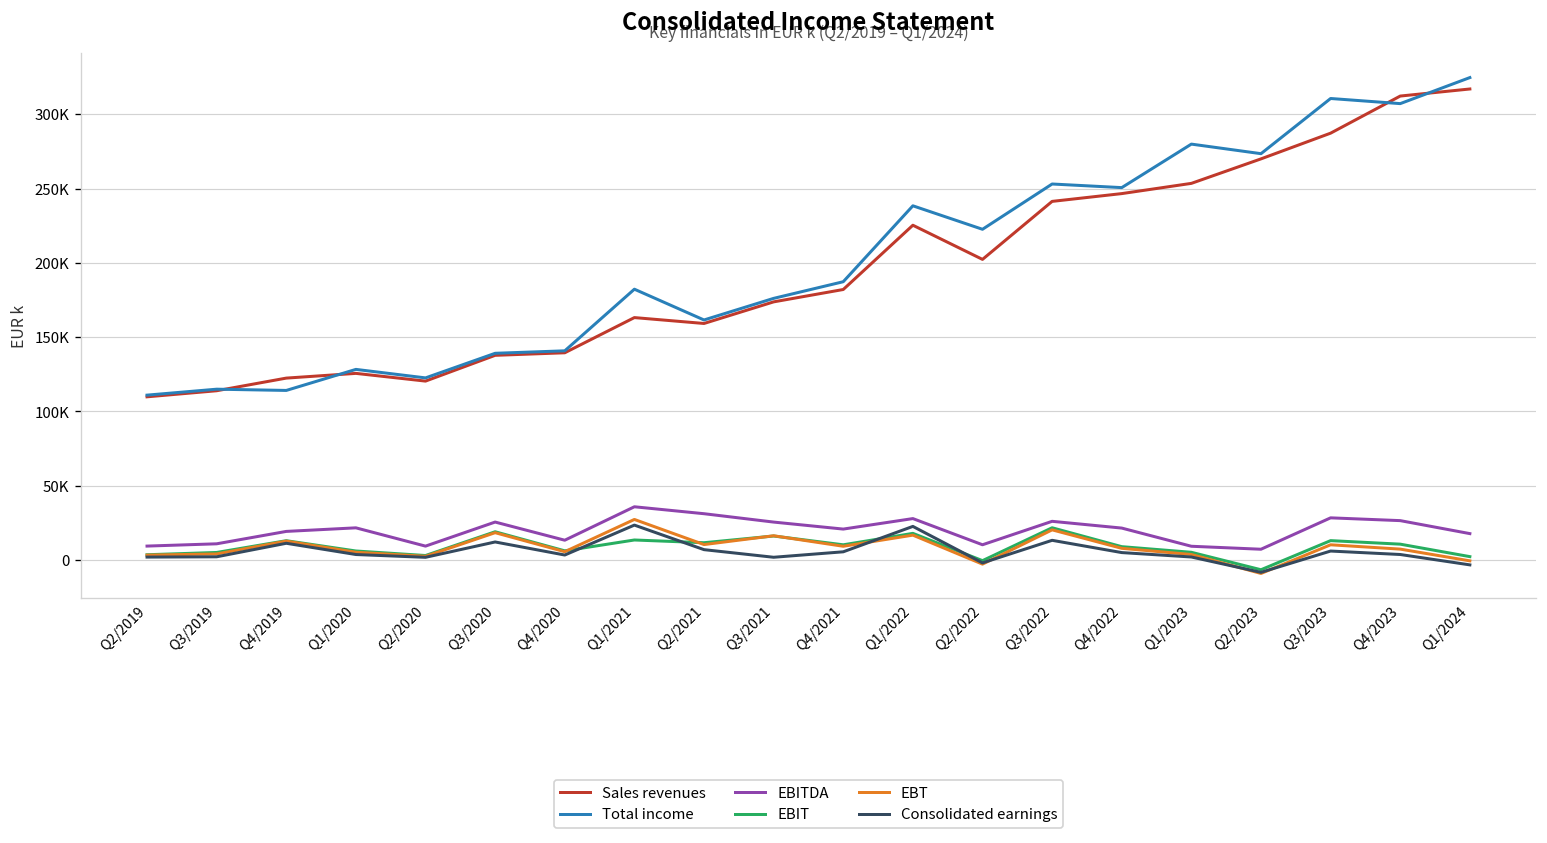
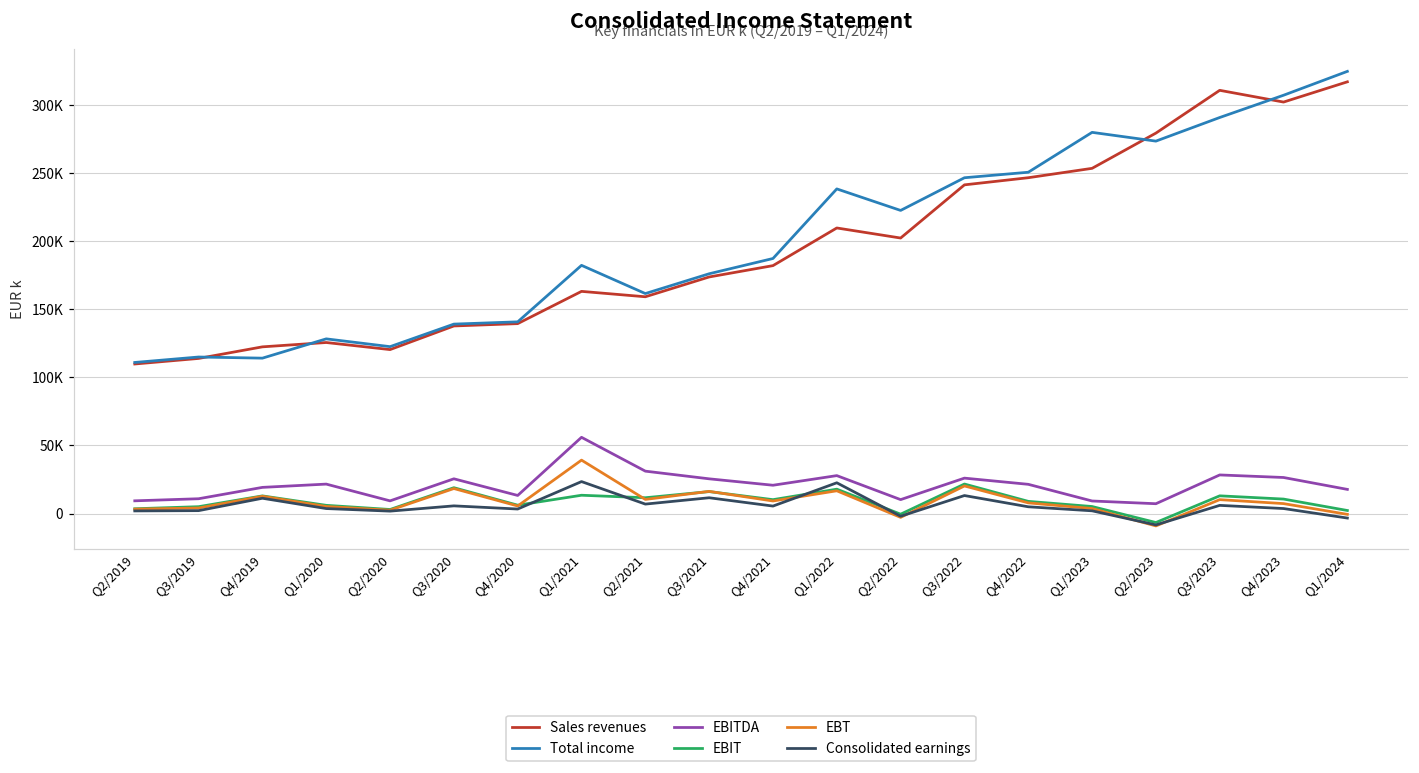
  {
    "Sales revenues": {
      "Q4/2019": 122000,
      "Q1/2020": 126000,
      "Q2/2020": 120000,
      "Q1/2021": 163000,
      "Q2/2021": 159000,
      "Q3/2021": 174000,
      "Q4/2021": 182000,
-     "Q1/2022": 225000,
+     "Q1/2022": 210000,
      "Q2/2022": 202000,
      "Q3/2022": 241000,
      "Q4/2022": 247000,
      "Q1/2023": 254000,
-     "Q2/2023": 270000,
-     "Q3/2023": 287000,
-     "Q4/2023": 312000,
+     "Q2/2023": 279000,
+     "Q3/2023": 311000,
+     "Q4/2023": 302000,
      "Q1/2024": 317000
    },
    "Total income": {
      "Q4/2019": 114000,
      "Q1/2020": 128000,
      "Q2/2020": 123000,
      "Q1/2021": 182000,
      "Q2/2021": 162000,
      "Q3/2021": 176000,
      "Q4/2021": 187000,
      "Q1/2022": 238000,
      "Q2/2022": 223000,
-     "Q3/2022": 253000,
+     "Q3/2022": 247000,
      "Q4/2022": 251000,
      "Q1/2023": 280000,
      "Q2/2023": 274000,
-     "Q3/2023": 311000,
+     "Q3/2023": 291000,
      "Q4/2023": 307000,
      "Q1/2024": 325000
    },
    "EBITDA": {
      "Q2/2019": 9000,
      "Q3/2019": 11000,
      "Q4/2019": 19000,
      "Q1/2020": 22000,
      "Q2/2020": 9000,
      "Q3/2020": 26000,
      "Q4/2020": 13000,
-     "Q1/2021": 36000,
+     "Q1/2021": 56000,
      "Q2/2021": 31000,
      "Q3/2021": 26000,
      "Q4/2021": 21000,
      "Q1/2022": 28000,
      "Q2/2022": 10000,
      "Q3/2022": 26000,
      "Q4/2022": 21000,
      "Q1/2023": 9000,
      "Q2/2023": 7000,
      "Q3/2023": 28000,
      "Q4/2023": 27000,
      "Q1/2024": 18000
    },
    "EBIT": {
      "Q1/2021": 13000,
      "Q3/2023": 13000,
      "Q4/2023": 11000,
      "Q1/2024": 2000
    },
    "EBT": {
-     "Q1/2021": 27000,
+     "Q1/2021": 39000,
      "Q3/2023": 10000,
      "Q4/2023": 7000,
      "Q1/2024": -1000
    },
    "Consolidated earnings": {
-     "Q3/2020": 12000,
+     "Q3/2020": 6000,
      "Q4/2020": 3000,
      "Q1/2021": 23000,
      "Q2/2021": 7000,
-     "Q3/2021": 2000,
+     "Q3/2021": 12000,
      "Q4/2021": 6000,
      "Q1/2022": 23000,
      "Q3/2022": 13000,
      "Q4/2022": 5000,
      "Q3/2023": 6000,
      "Q4/2023": 4000,
      "Q1/2024": -3000
    }
  }
